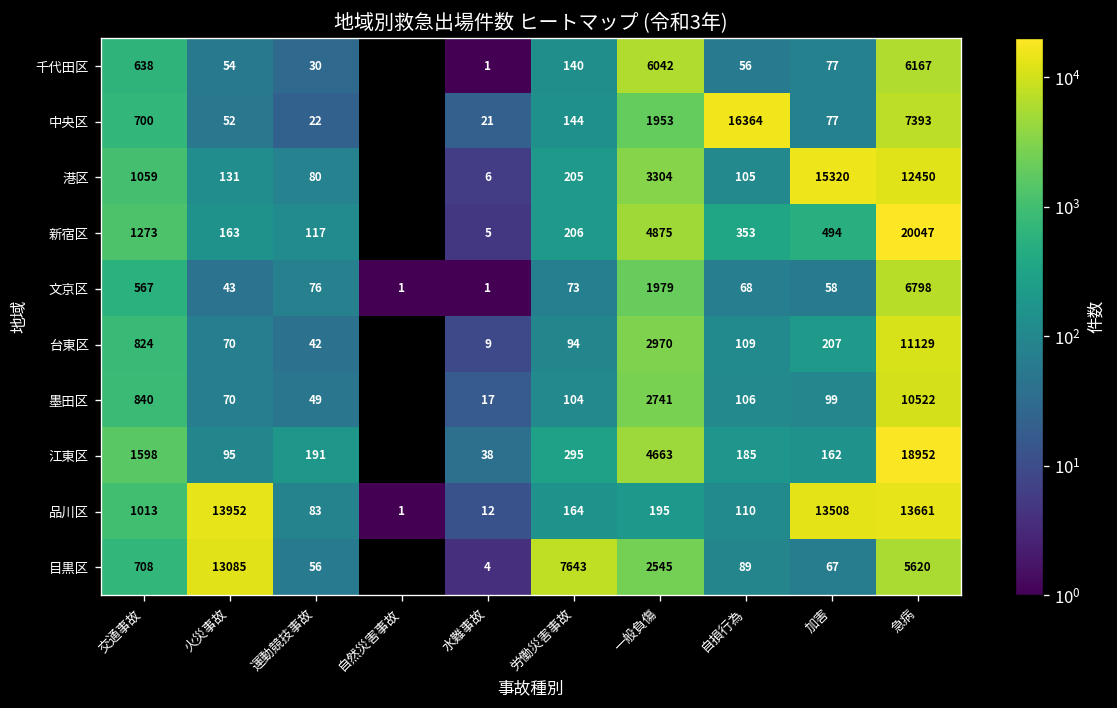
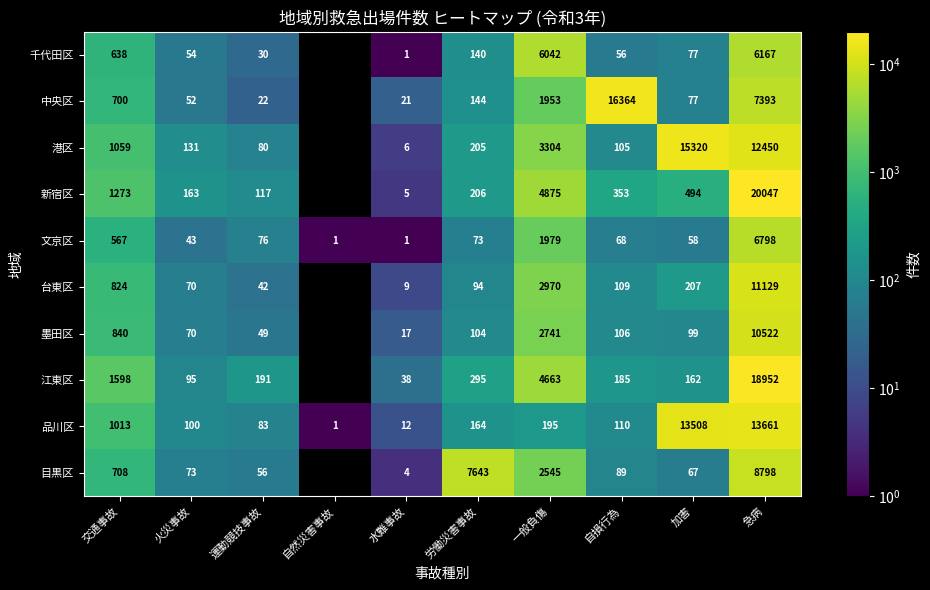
  {
    "千代田区": {
      "交通事故": 638,
      "火災事故": 54,
      "運動競技事故": 30,
      "水難事故": 1,
      "労働災害事故": 140,
      "一般負傷": 6042,
      "自損行為": 56,
      "加害": 77,
      "急病": 6167
    },
    "中央区": {
      "交通事故": 700,
      "火災事故": 52,
      "運動競技事故": 22,
      "水難事故": 21,
      "労働災害事故": 144,
      "一般負傷": 1953,
      "自損行為": 16364,
      "加害": 77,
      "急病": 7393
    },
    "港区": {
      "交通事故": 1059,
      "火災事故": 131,
      "運動競技事故": 80,
      "水難事故": 6,
      "労働災害事故": 205,
      "一般負傷": 3304,
      "自損行為": 105,
      "加害": 15320,
      "急病": 12450
    },
    "新宿区": {
      "交通事故": 1273,
      "火災事故": 163,
      "運動競技事故": 117,
      "水難事故": 5,
      "労働災害事故": 206,
      "一般負傷": 4875,
      "自損行為": 353,
      "加害": 494,
      "急病": 20047
    },
    "文京区": {
      "交通事故": 567,
      "火災事故": 43,
      "運動競技事故": 76,
      "自然災害事故": 1,
      "水難事故": 1,
      "労働災害事故": 73,
      "一般負傷": 1979,
      "自損行為": 68,
      "加害": 58,
      "急病": 6798
    },
    "台東区": {
      "交通事故": 824,
      "火災事故": 70,
      "運動競技事故": 42,
      "水難事故": 9,
      "労働災害事故": 94,
      "一般負傷": 2970,
      "自損行為": 109,
      "加害": 207,
      "急病": 11129
    },
    "墨田区": {
      "交通事故": 840,
      "火災事故": 70,
      "運動競技事故": 49,
      "水難事故": 17,
      "労働災害事故": 104,
      "一般負傷": 2741,
      "自損行為": 106,
      "加害": 99,
      "急病": 10522
    },
    "江東区": {
      "交通事故": 1598,
      "火災事故": 95,
      "運動競技事故": 191,
      "水難事故": 38,
      "労働災害事故": 295,
      "一般負傷": 4663,
      "自損行為": 185,
      "加害": 162,
      "急病": 18952
    },
    "品川区": {
      "交通事故": 1013,
-     "火災事故": 13952,
+     "火災事故": 100,
      "運動競技事故": 83,
      "自然災害事故": 1,
      "水難事故": 12,
      "労働災害事故": 164,
      "一般負傷": 195,
      "自損行為": 110,
      "加害": 13508,
      "急病": 13661
    },
    "目黒区": {
      "交通事故": 708,
-     "火災事故": 13085,
+     "火災事故": 73,
      "運動競技事故": 56,
      "水難事故": 4,
      "労働災害事故": 7643,
      "一般負傷": 2545,
      "自損行為": 89,
      "加害": 67,
-     "急病": 5620
+     "急病": 8798
    }
  }
